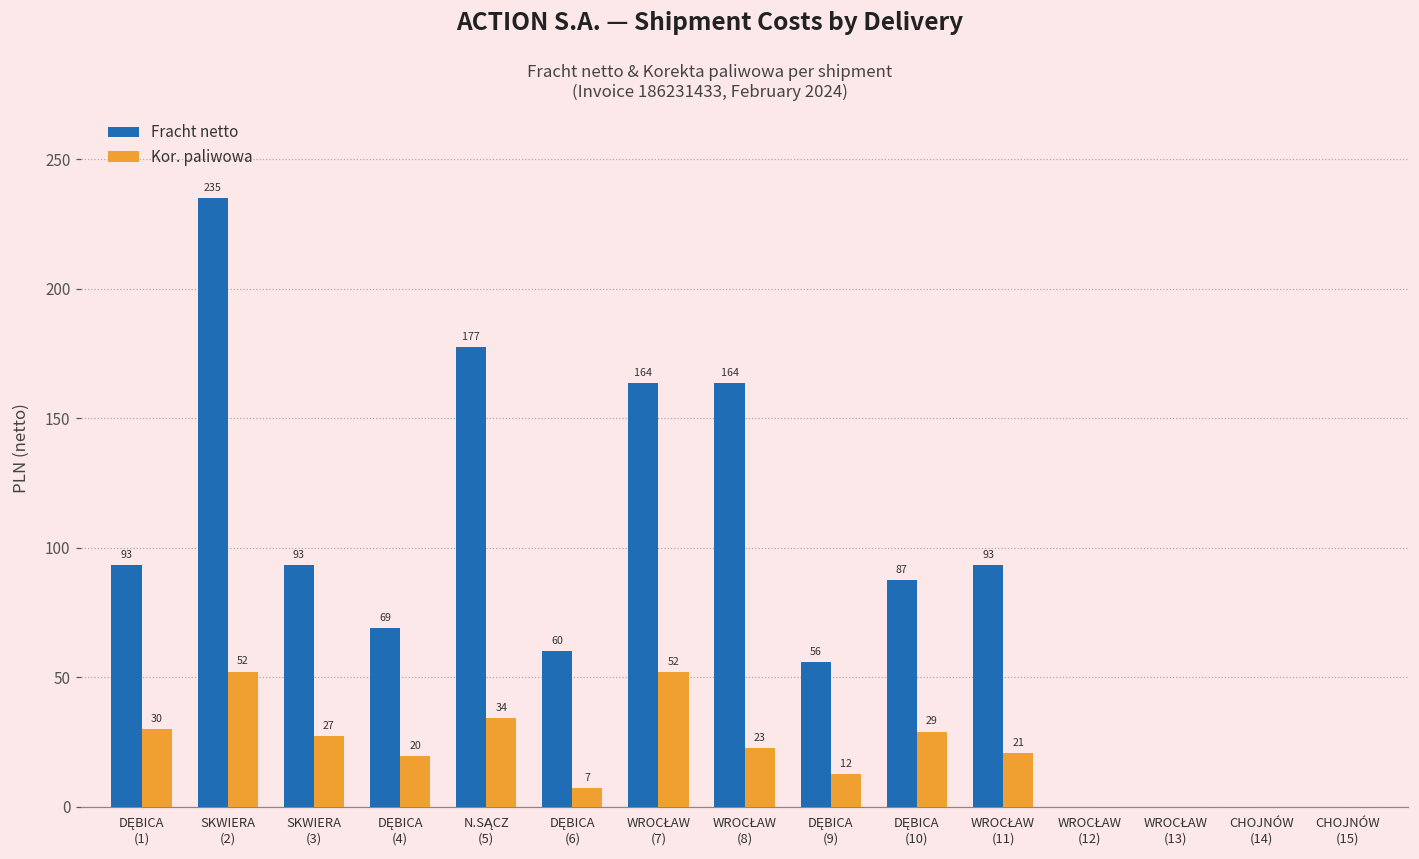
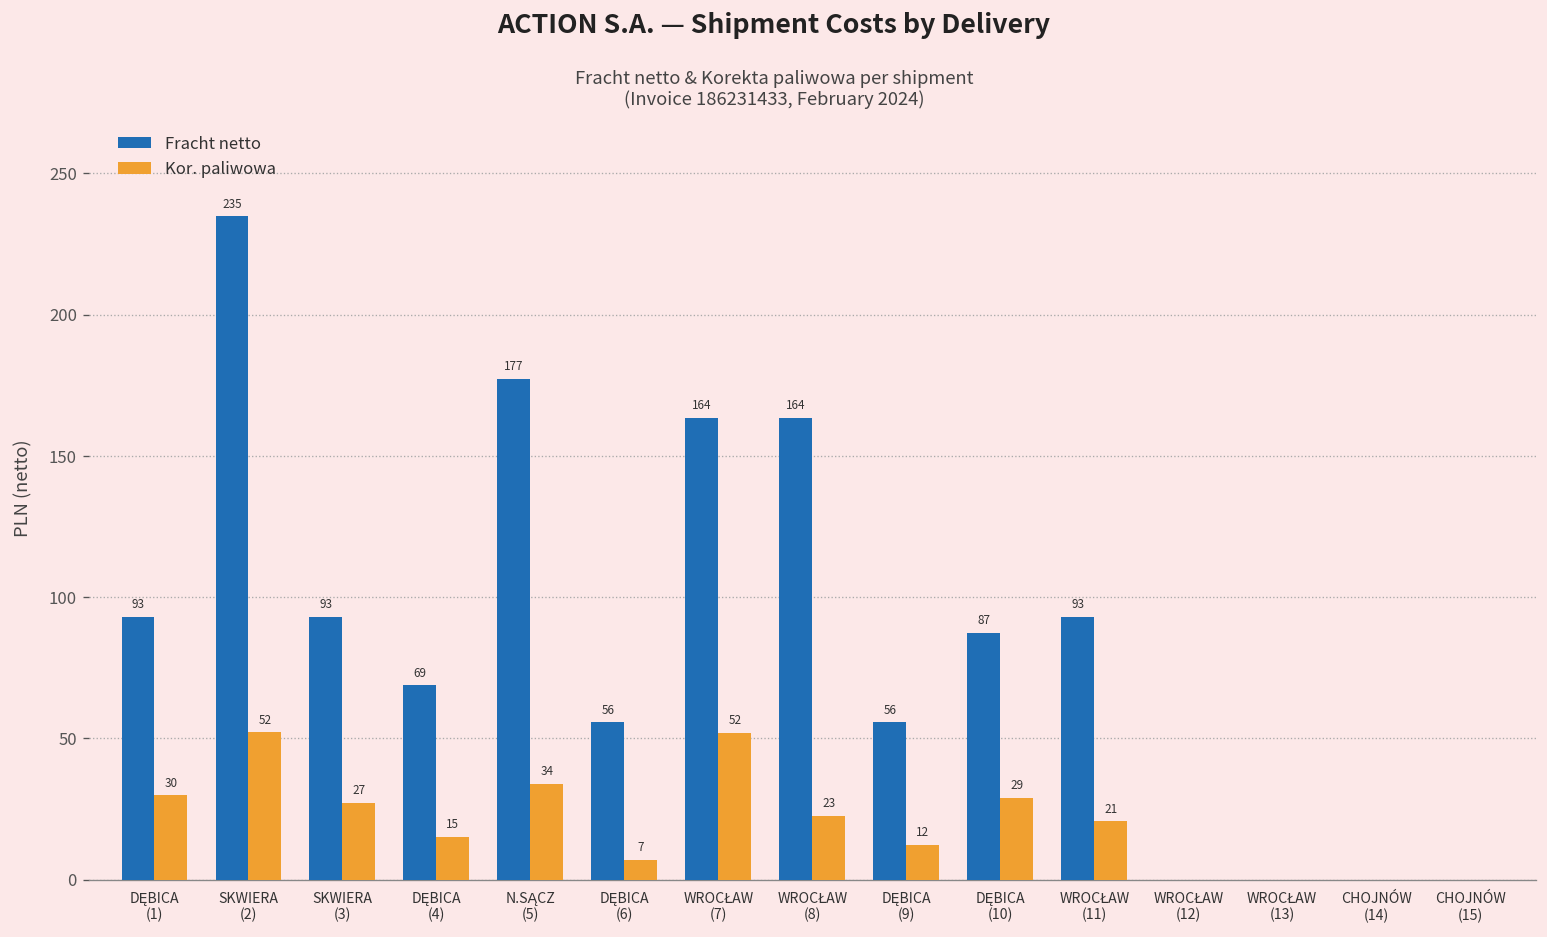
  {
    "Fracht netto": {
      "DĘBICA (1)": 93,
      "SKWIERA (2)": 235,
      "SKWIERA (3)": 93,
      "DĘBICA (4)": 69,
      "N.SĄCZ (5)": 177,
-     "DĘBICA (6)": 60,
+     "DĘBICA (6)": 56,
      "WROCŁAW (7)": 164,
      "WROCŁAW (8)": 164,
      "DĘBICA (9)": 56,
      "DĘBICA (10)": 87,
      "WROCŁAW (11)": 93
    },
    "Kor. paliwowa": {
      "DĘBICA (1)": 30,
      "SKWIERA (2)": 52,
      "SKWIERA (3)": 27,
-     "DĘBICA (4)": 20,
+     "DĘBICA (4)": 15,
      "N.SĄCZ (5)": 34,
      "DĘBICA (6)": 7,
      "WROCŁAW (7)": 52,
      "WROCŁAW (8)": 23,
      "DĘBICA (9)": 12,
      "DĘBICA (10)": 29,
      "WROCŁAW (11)": 21
    }
  }
